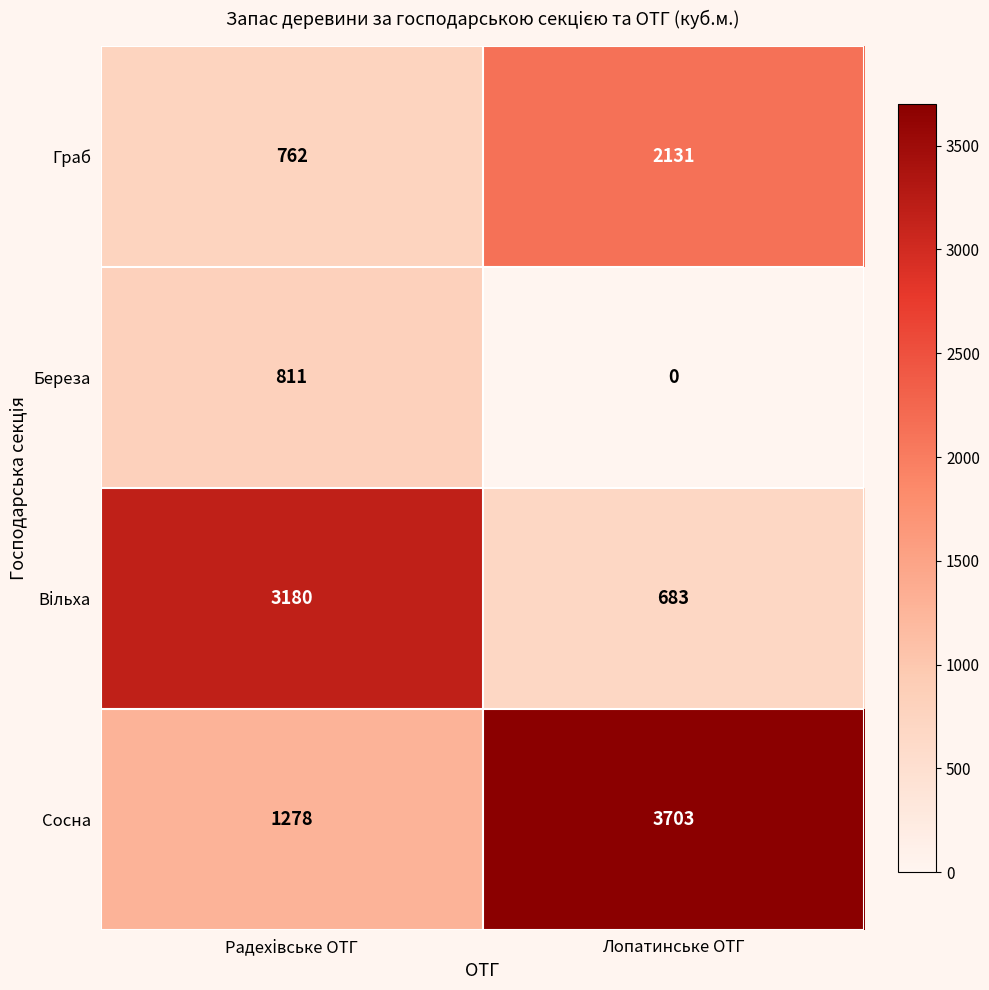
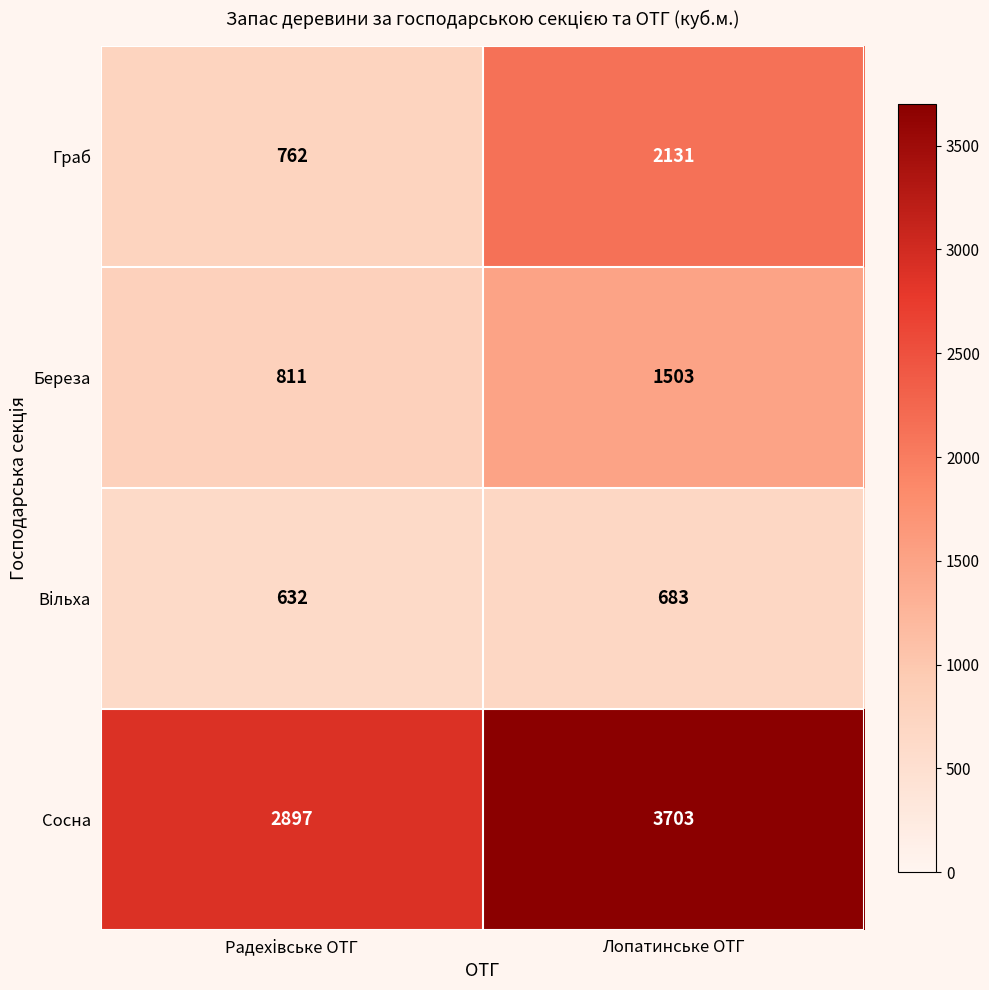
  {
    "Граб": {
      "Радехівське ОТГ": 762,
      "Лопатинське ОТГ": 2131
    },
    "Береза": {
      "Радехівське ОТГ": 811,
-     "Лопатинське ОТГ": 0
+     "Лопатинське ОТГ": 1503
    },
    "Вільха": {
-     "Радехівське ОТГ": 3180,
+     "Радехівське ОТГ": 632,
      "Лопатинське ОТГ": 683
    },
    "Сосна": {
-     "Радехівське ОТГ": 1278,
+     "Радехівське ОТГ": 2897,
      "Лопатинське ОТГ": 3703
    }
  }
